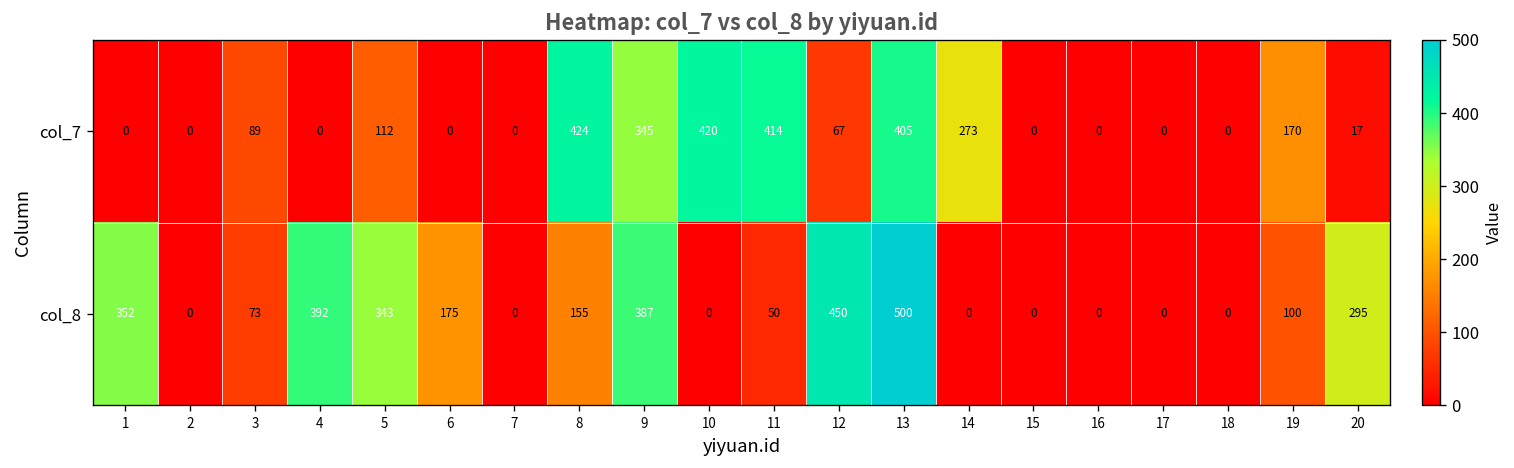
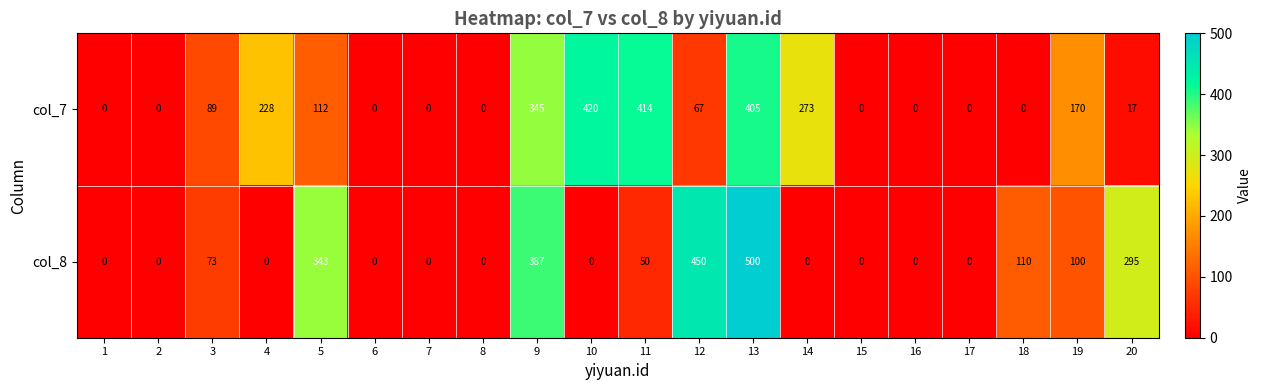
  {
    "col_7": {
      "1": 0,
      "2": 0,
      "3": 89,
-     "4": 0,
+     "4": 228,
      "5": 112,
      "6": 0,
      "7": 0,
-     "8": 424,
+     "8": 0,
      "9": 345,
      "10": 420,
      "11": 414,
      "12": 67,
      "13": 405,
      "14": 273,
      "15": 0,
      "16": 0,
      "17": 0,
      "18": 0,
      "19": 170,
      "20": 17
    },
    "col_8": {
-     "1": 352,
+     "1": 0,
      "2": 0,
      "3": 73,
-     "4": 392,
+     "4": 0,
      "5": 343,
-     "6": 175,
+     "6": 0,
      "7": 0,
-     "8": 155,
+     "8": 0,
      "9": 387,
      "10": 0,
      "11": 50,
      "12": 450,
      "13": 500,
      "14": 0,
      "15": 0,
      "16": 0,
      "17": 0,
-     "18": 0,
+     "18": 110,
      "19": 100,
      "20": 295
    }
  }
